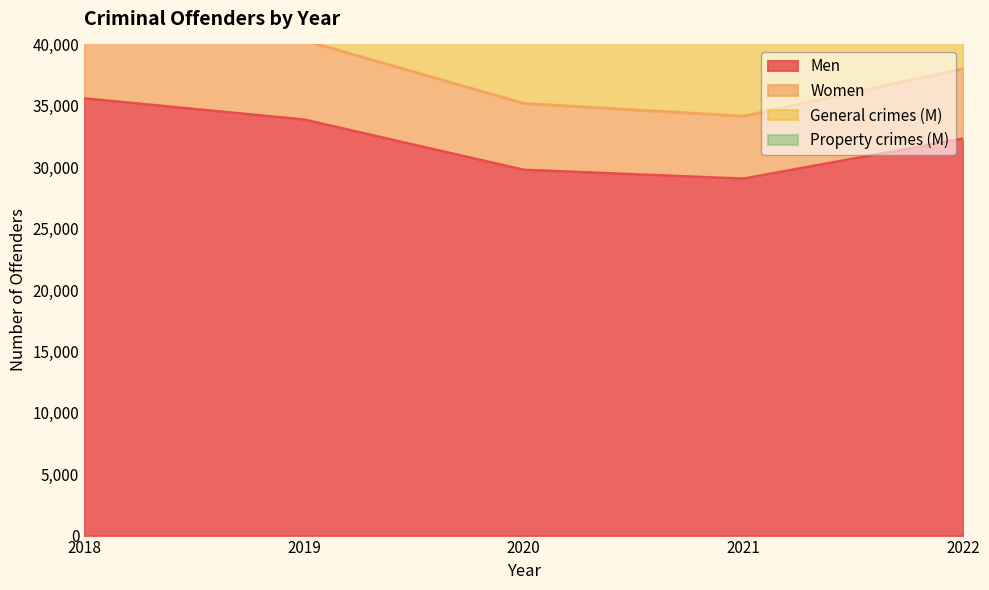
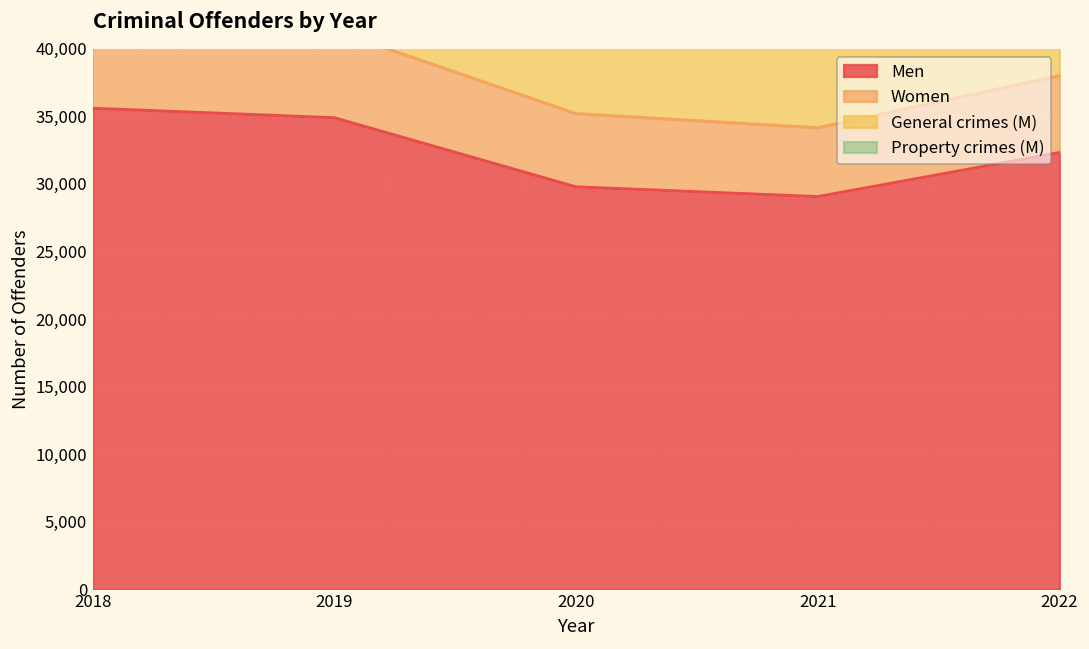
  {
    "Men": {
      "2018": "35,600",
-     "2019": "33,900",
+     "2019": "34,900",
      "2020": "29,800",
      "2021": "29,100",
      "2022": "32,300"
    }
  }
